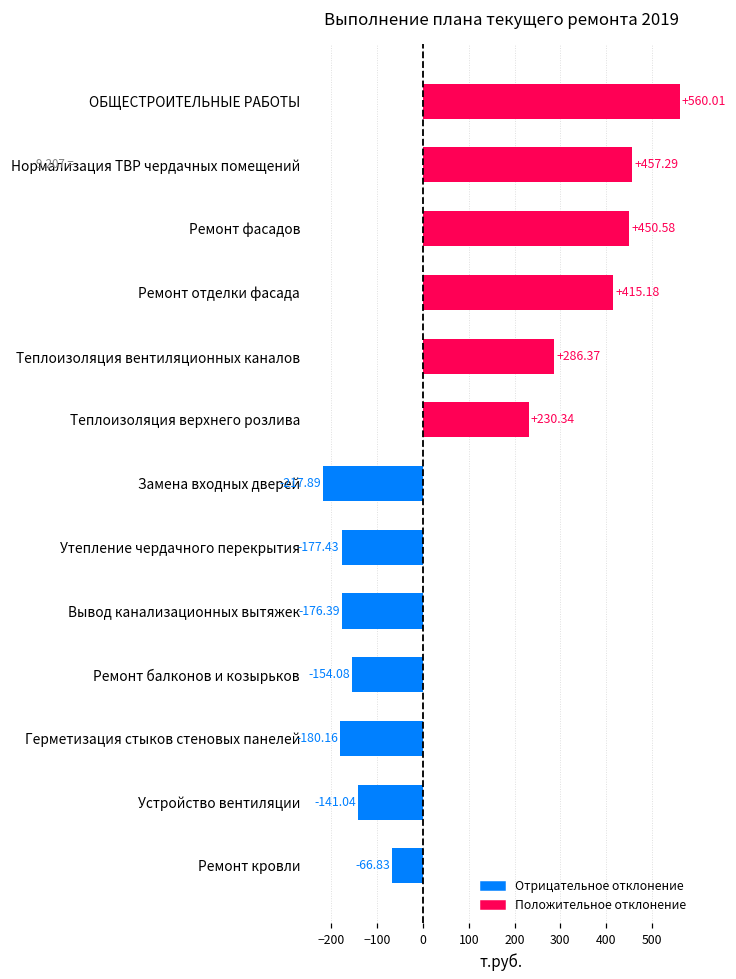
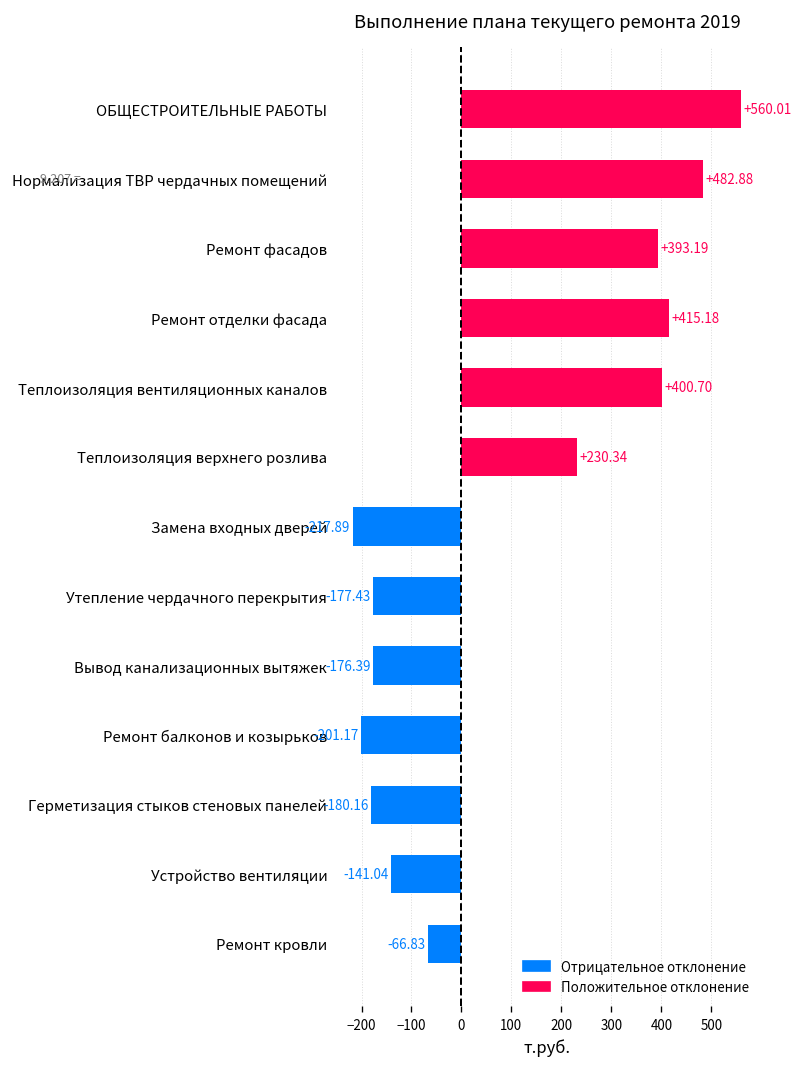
  {
    "ОБЩЕСТРОИТЕЛЬНЫЕ РАБОТЫ": "+560.01",
-   "Нормализация ТВР чердачных помещений": "+457.29",
-   "Ремонт фасадов": "+450.58",
+   "Нормализация ТВР чердачных помещений": "+482.88",
+   "Ремонт фасадов": "+393.19",
    "Ремонт отделки фасада": "+415.18",
-   "Теплоизоляция вентиляционных каналов": "+286.37",
+   "Теплоизоляция вентиляционных каналов": "+400.70",
    "Теплоизоляция верхнего розлива": "+230.34",
    "Замена входных дверей": "-217.89",
    "Утепление чердачного перекрытия": "-177.43",
    "Вывод канализационных вытяжек": "-176.39",
-   "Ремонт балконов и козырьков": "-154.08",
+   "Ремонт балконов и козырьков": "-201.17",
    "Герметизация стыков стеновых панелей": "-180.16",
    "Устройство вентиляции": "-141.04",
    "Ремонт кровли": "-66.83"
  }
